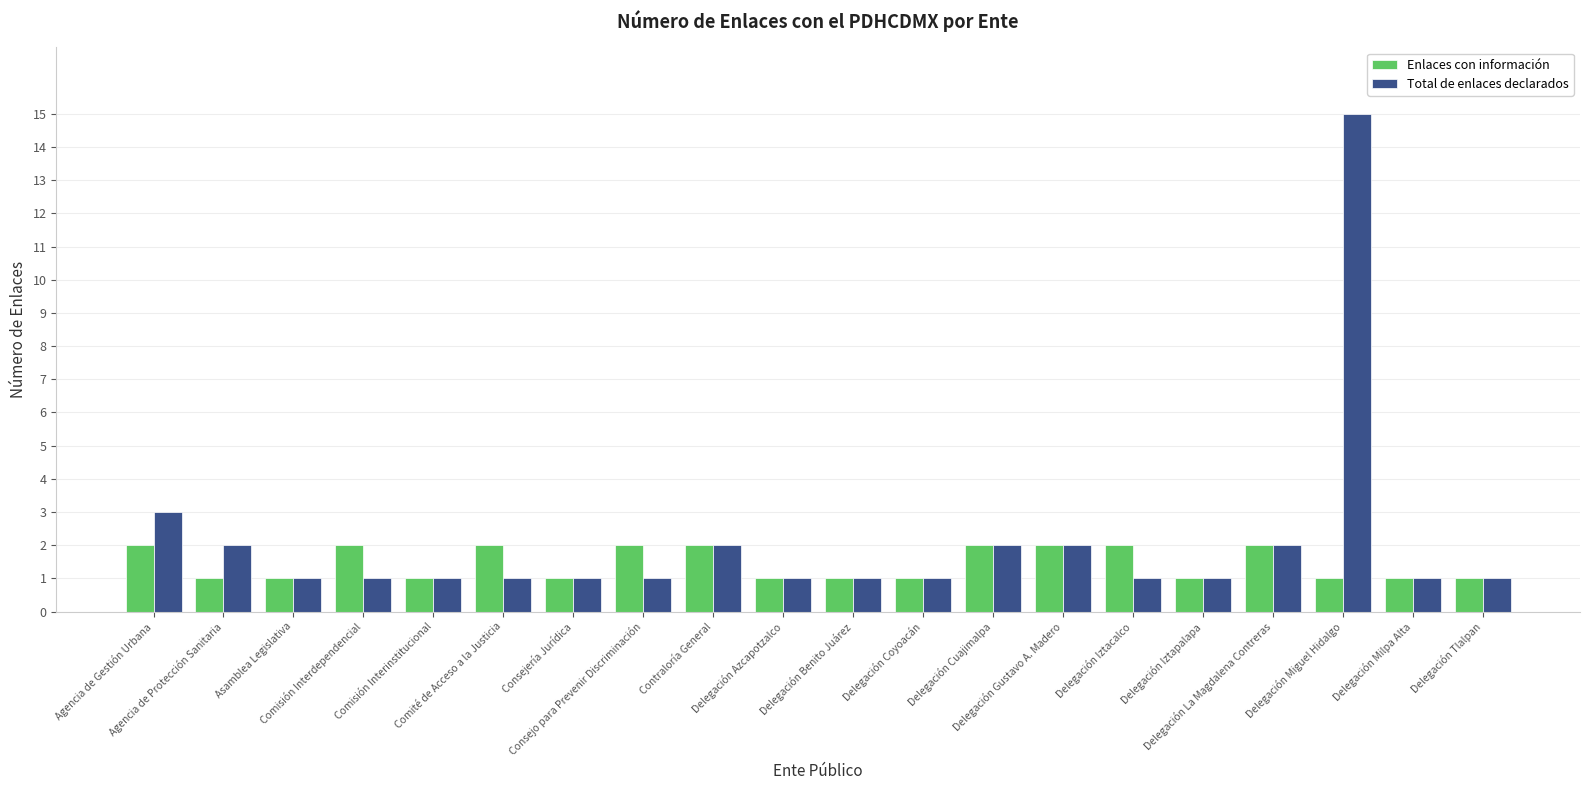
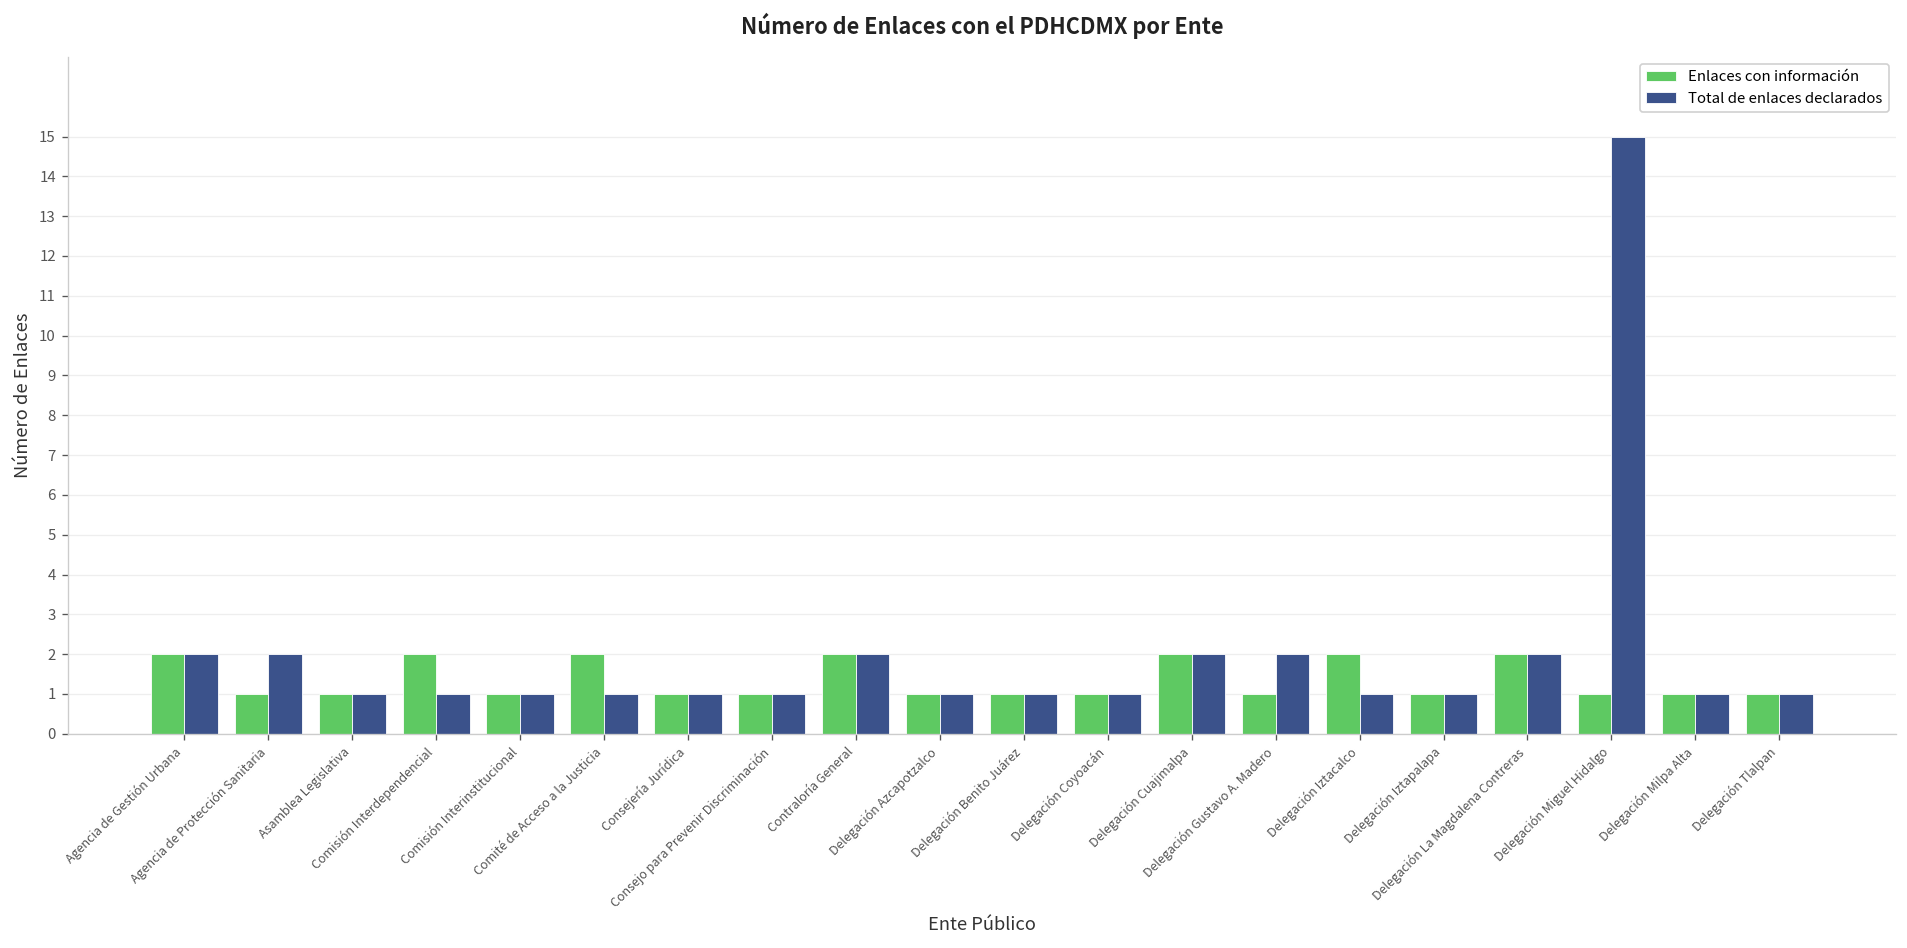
  {
    "Enlaces con información": {
      "Agencia de Gestión Urbana": 2,
      "Agencia de Protección Sanitaria": 1,
      "Asamblea Legislativa": 1,
      "Comisión Interdependencial": 2,
      "Comisión Interinstitucional": 1,
      "Comité de Acceso a la Justicia": 2,
      "Consejería Jurídica": 1,
-     "Consejo para Prevenir Discriminación": 2,
+     "Consejo para Prevenir Discriminación": 1,
      "Contraloría General": 2,
      "Delegación Azcapotzalco": 1,
      "Delegación Benito Juárez": 1,
      "Delegación Coyoacán": 1,
      "Delegación Cuajimalpa": 2,
-     "Delegación Gustavo A. Madero": 2,
+     "Delegación Gustavo A. Madero": 1,
      "Delegación Iztacalco": 2,
      "Delegación Iztapalapa": 1,
      "Delegación La Magdalena Contreras": 2,
      "Delegación Miguel Hidalgo": 1,
      "Delegación Milpa Alta": 1,
      "Delegación Tlalpan": 1
    },
    "Total de enlaces declarados": {
-     "Agencia de Gestión Urbana": 3,
+     "Agencia de Gestión Urbana": 2,
      "Agencia de Protección Sanitaria": 2,
      "Asamblea Legislativa": 1,
      "Comisión Interdependencial": 1,
      "Comisión Interinstitucional": 1,
      "Comité de Acceso a la Justicia": 1,
      "Consejería Jurídica": 1,
      "Consejo para Prevenir Discriminación": 1,
      "Contraloría General": 2,
      "Delegación Azcapotzalco": 1,
      "Delegación Benito Juárez": 1,
      "Delegación Coyoacán": 1,
      "Delegación Cuajimalpa": 2,
      "Delegación Gustavo A. Madero": 2,
      "Delegación Iztacalco": 1,
      "Delegación Iztapalapa": 1,
      "Delegación La Magdalena Contreras": 2,
      "Delegación Miguel Hidalgo": 15,
      "Delegación Milpa Alta": 1,
      "Delegación Tlalpan": 1
    }
  }
